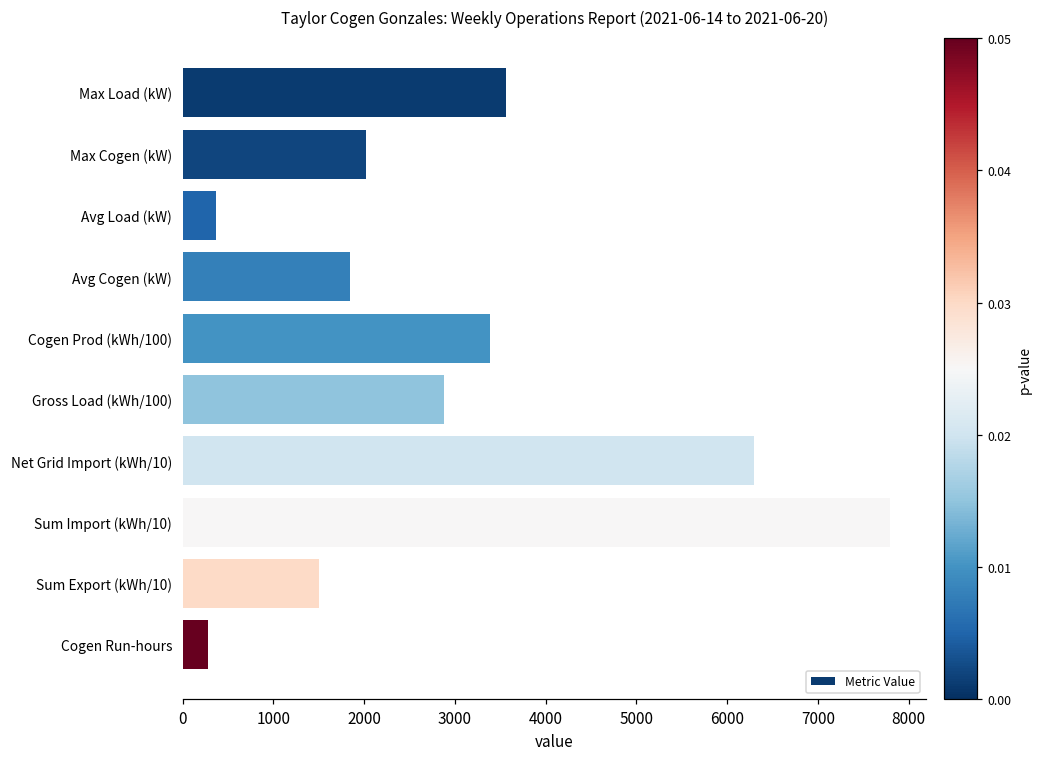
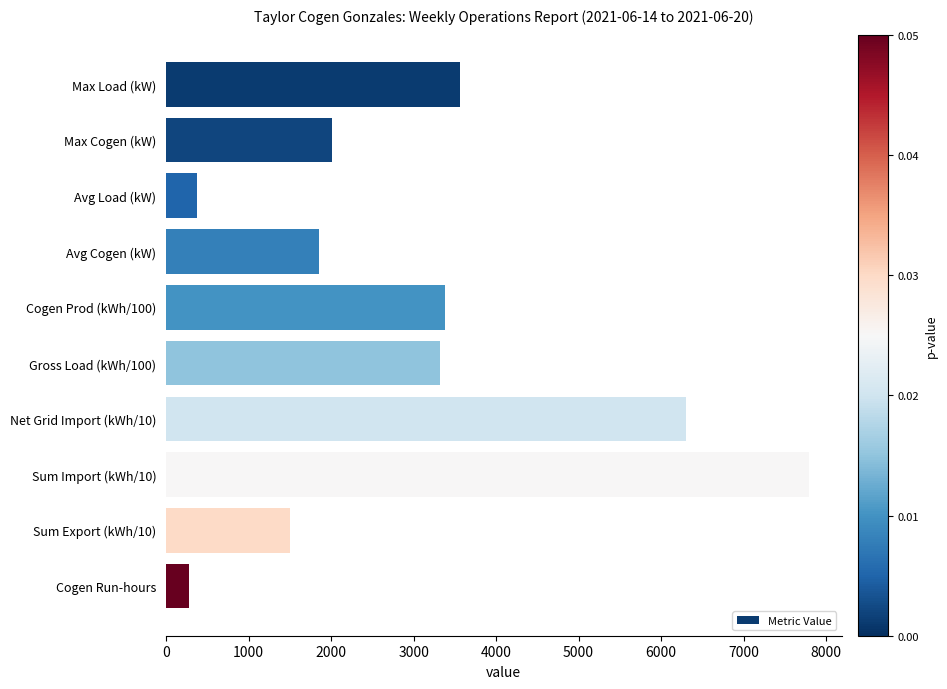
  {
    "Max Load (kW)": 3600,
    "Max Cogen (kW)": 2000,
    "Avg Load (kW)": 400,
    "Avg Cogen (kW)": 1800,
    "Cogen Prod (kWh/100)": 3400,
-   "Gross Load (kWh/100)": 2900,
+   "Gross Load (kWh/100)": 3300,
    "Net Grid Import (kWh/10)": 6300,
    "Sum Import (kWh/10)": 7800,
    "Sum Export (kWh/10)": 1500,
    "Cogen Run-hours": 300
  }
